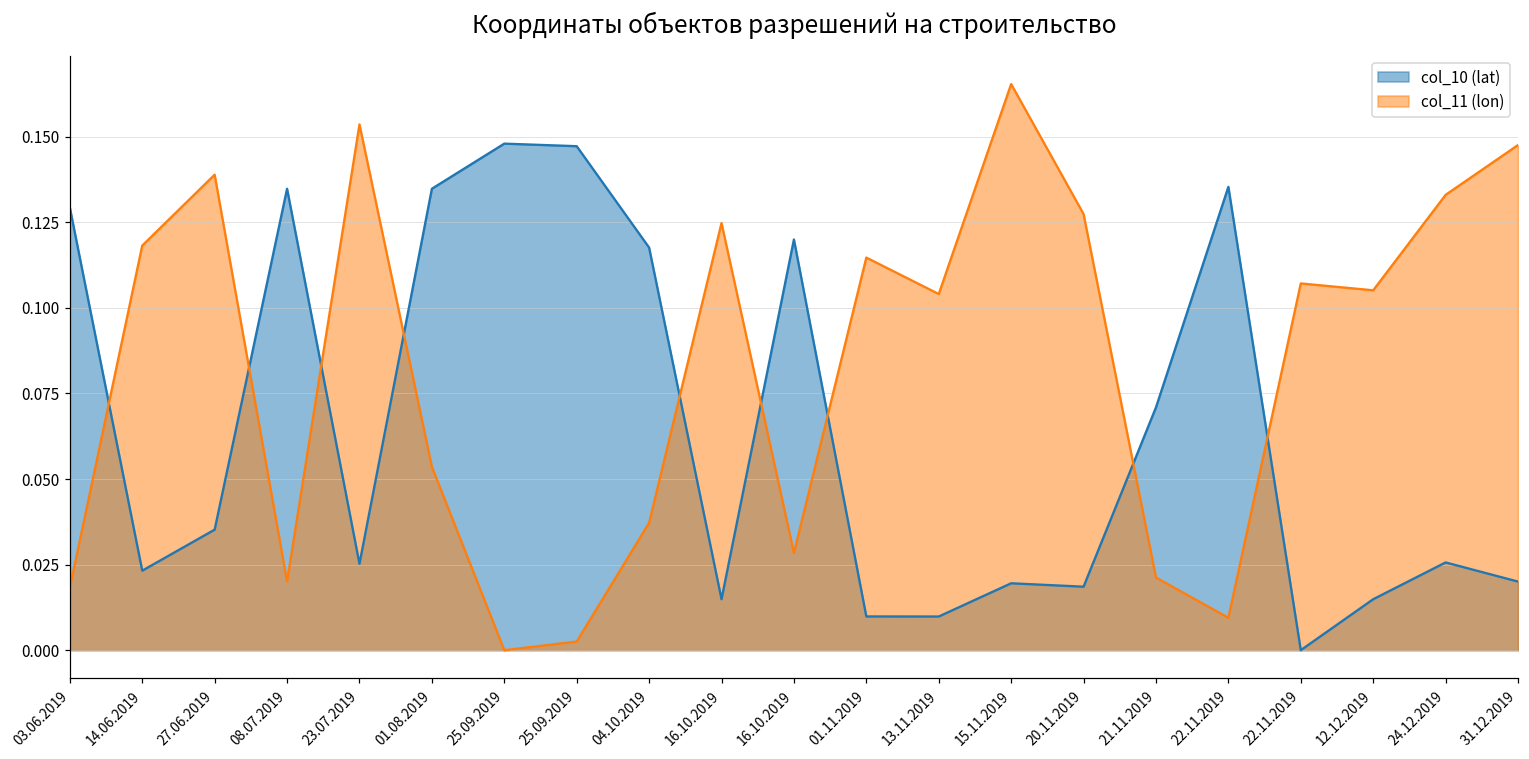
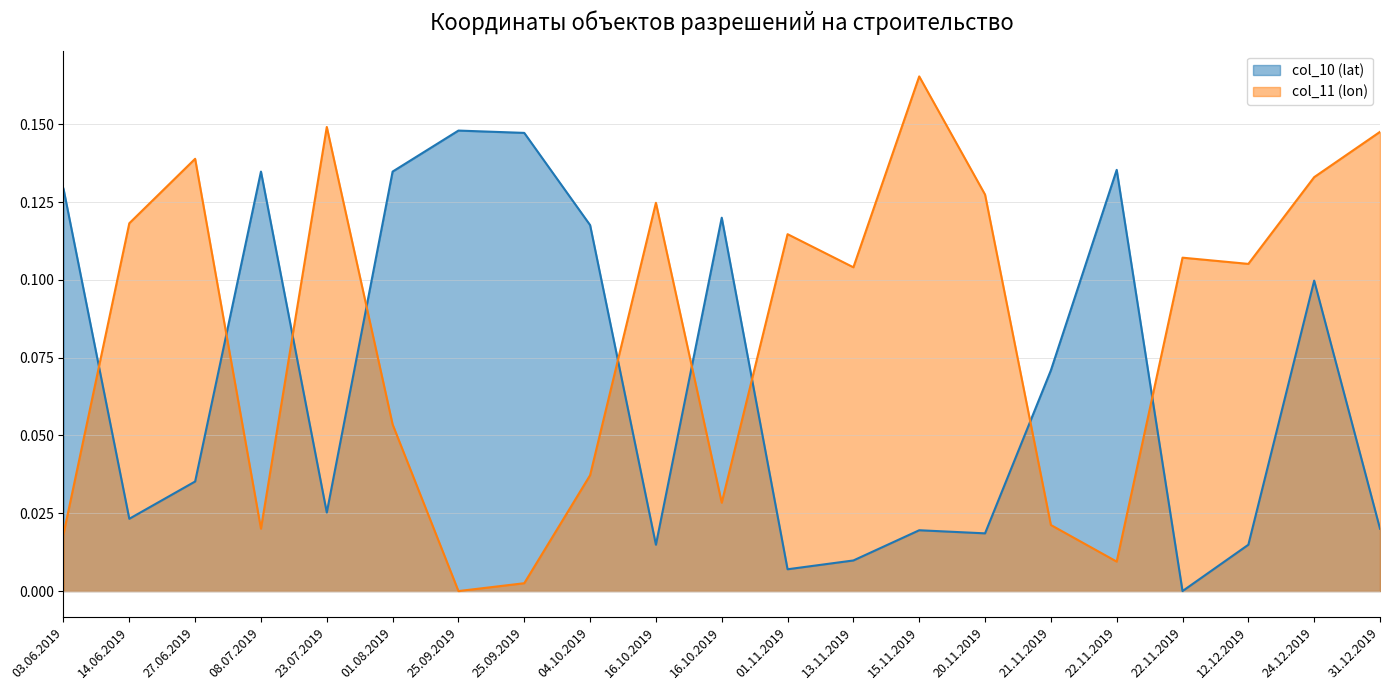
  {
    "col_10 (lat)": {
      "03.06.2019": 0.129,
      "14.06.2019": 0.023,
      "27.06.2019": 0.035,
      "08.07.2019": 0.135,
      "23.07.2019": 0.025,
      "01.08.2019": 0.135,
      "04.10.2019": 0.118,
-     "01.11.2019": 0.010,
+     "01.11.2019": 0.007,
      "13.11.2019": 0.010,
      "15.11.2019": 0.020,
      "20.11.2019": 0.019,
      "21.11.2019": 0.071,
      "12.12.2019": 0.015,
-     "24.12.2019": 0.026,
+     "24.12.2019": 0.100,
      "31.12.2019": 0.020
    },
    "col_11 (lon)": {
      "03.06.2019": 0.018,
      "14.06.2019": 0.118,
      "27.06.2019": 0.139,
      "08.07.2019": 0.020,
-     "23.07.2019": 0.154,
+     "23.07.2019": 0.149,
      "01.08.2019": 0.054,
      "04.10.2019": 0.037,
      "01.11.2019": 0.115,
      "13.11.2019": 0.104,
      "15.11.2019": 0.165,
      "20.11.2019": 0.127,
      "21.11.2019": 0.021,
      "12.12.2019": 0.105,
      "24.12.2019": 0.133,
      "31.12.2019": 0.148
    }
  }
